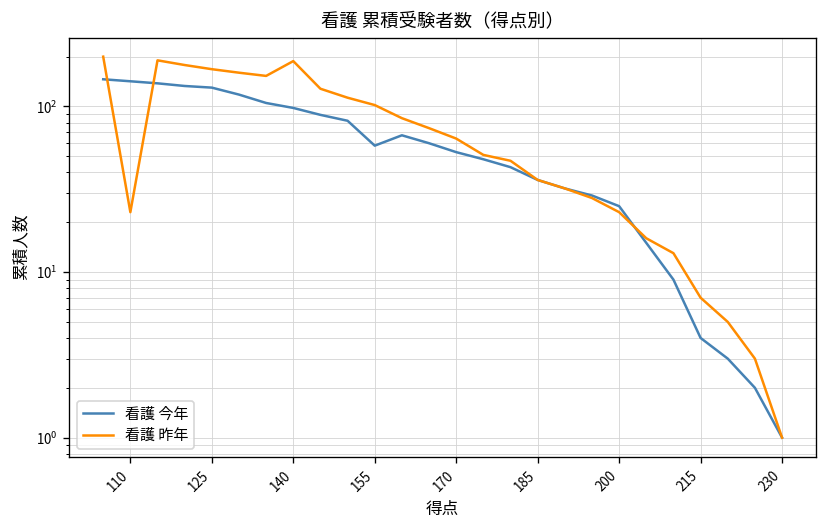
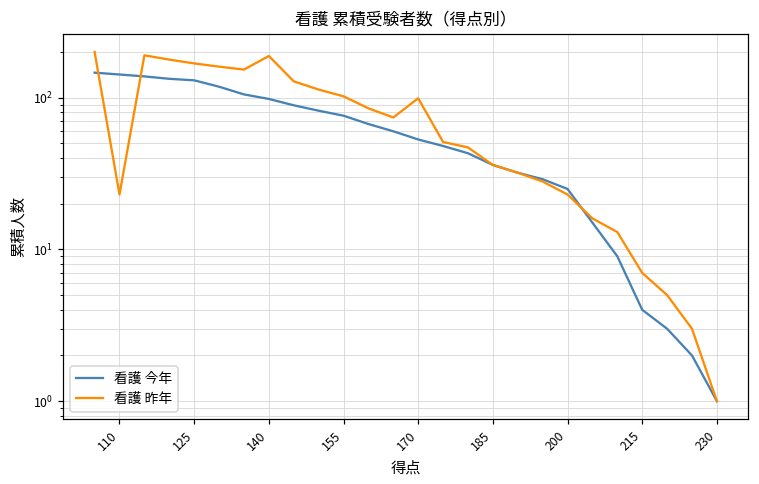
  {
    "看護 今年": {
      "110": 140,
      "125": 130,
      "140": 100,
-     "155": 58,
+     "155": 80,
      "170": 53,
      "200": 25,
      "215": 4
    },
    "看護 昨年": {
      "110": 23,
      "125": 170,
      "140": 190,
      "155": 100,
-     "170": 60,
+     "170": 100,
      "200": 23,
      "215": 7
    }
  }
